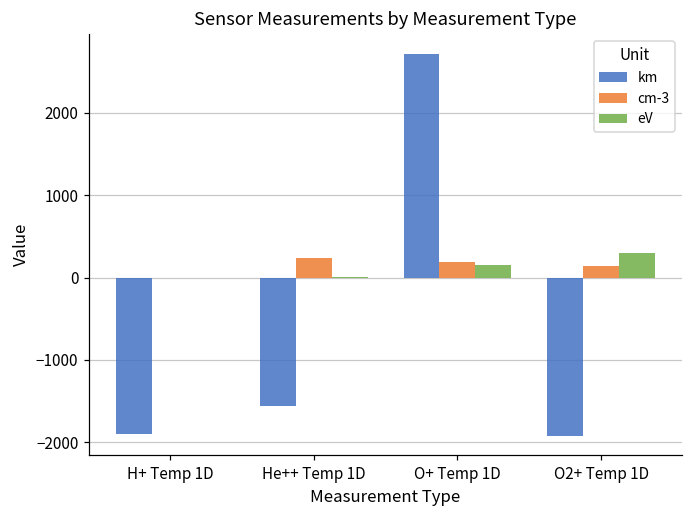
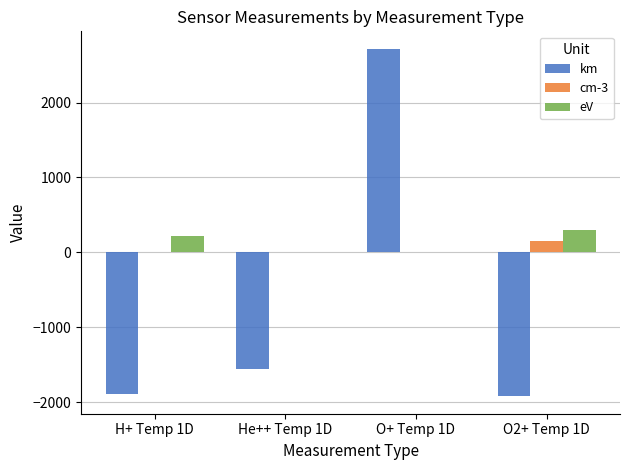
  {
    "km": {
      "H+ Temp 1D": -1900,
      "He++ Temp 1D": -1600,
      "O+ Temp 1D": 2700,
      "O2+ Temp 1D": -1900
    },
    "cm-3": {
      "H+ Temp 1D": 0,
-     "He++ Temp 1D": 200,
-     "O+ Temp 1D": 200,
+     "He++ Temp 1D": 0,
+     "O+ Temp 1D": 0,
      "O2+ Temp 1D": 100
    },
    "eV": {
-     "H+ Temp 1D": 0,
-     "O+ Temp 1D": 200,
+     "H+ Temp 1D": 200,
+     "O+ Temp 1D": 0,
      "O2+ Temp 1D": 300
    }
  }
